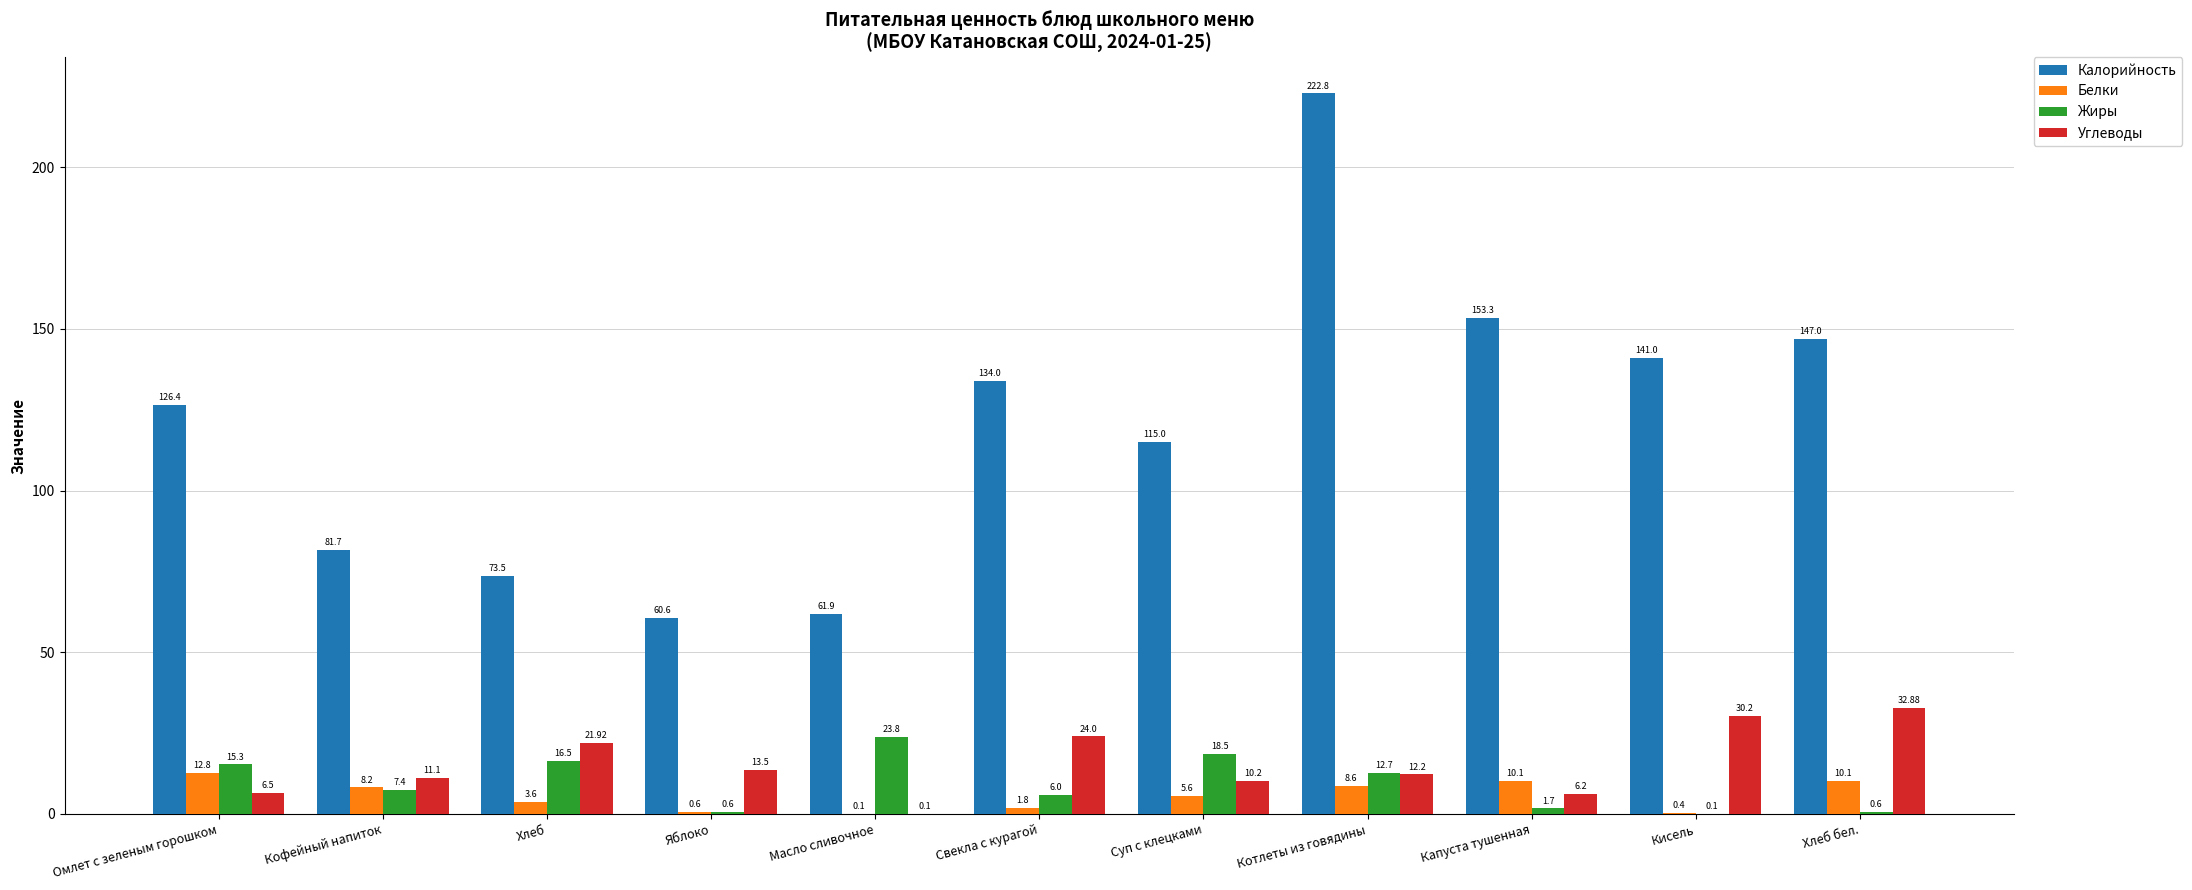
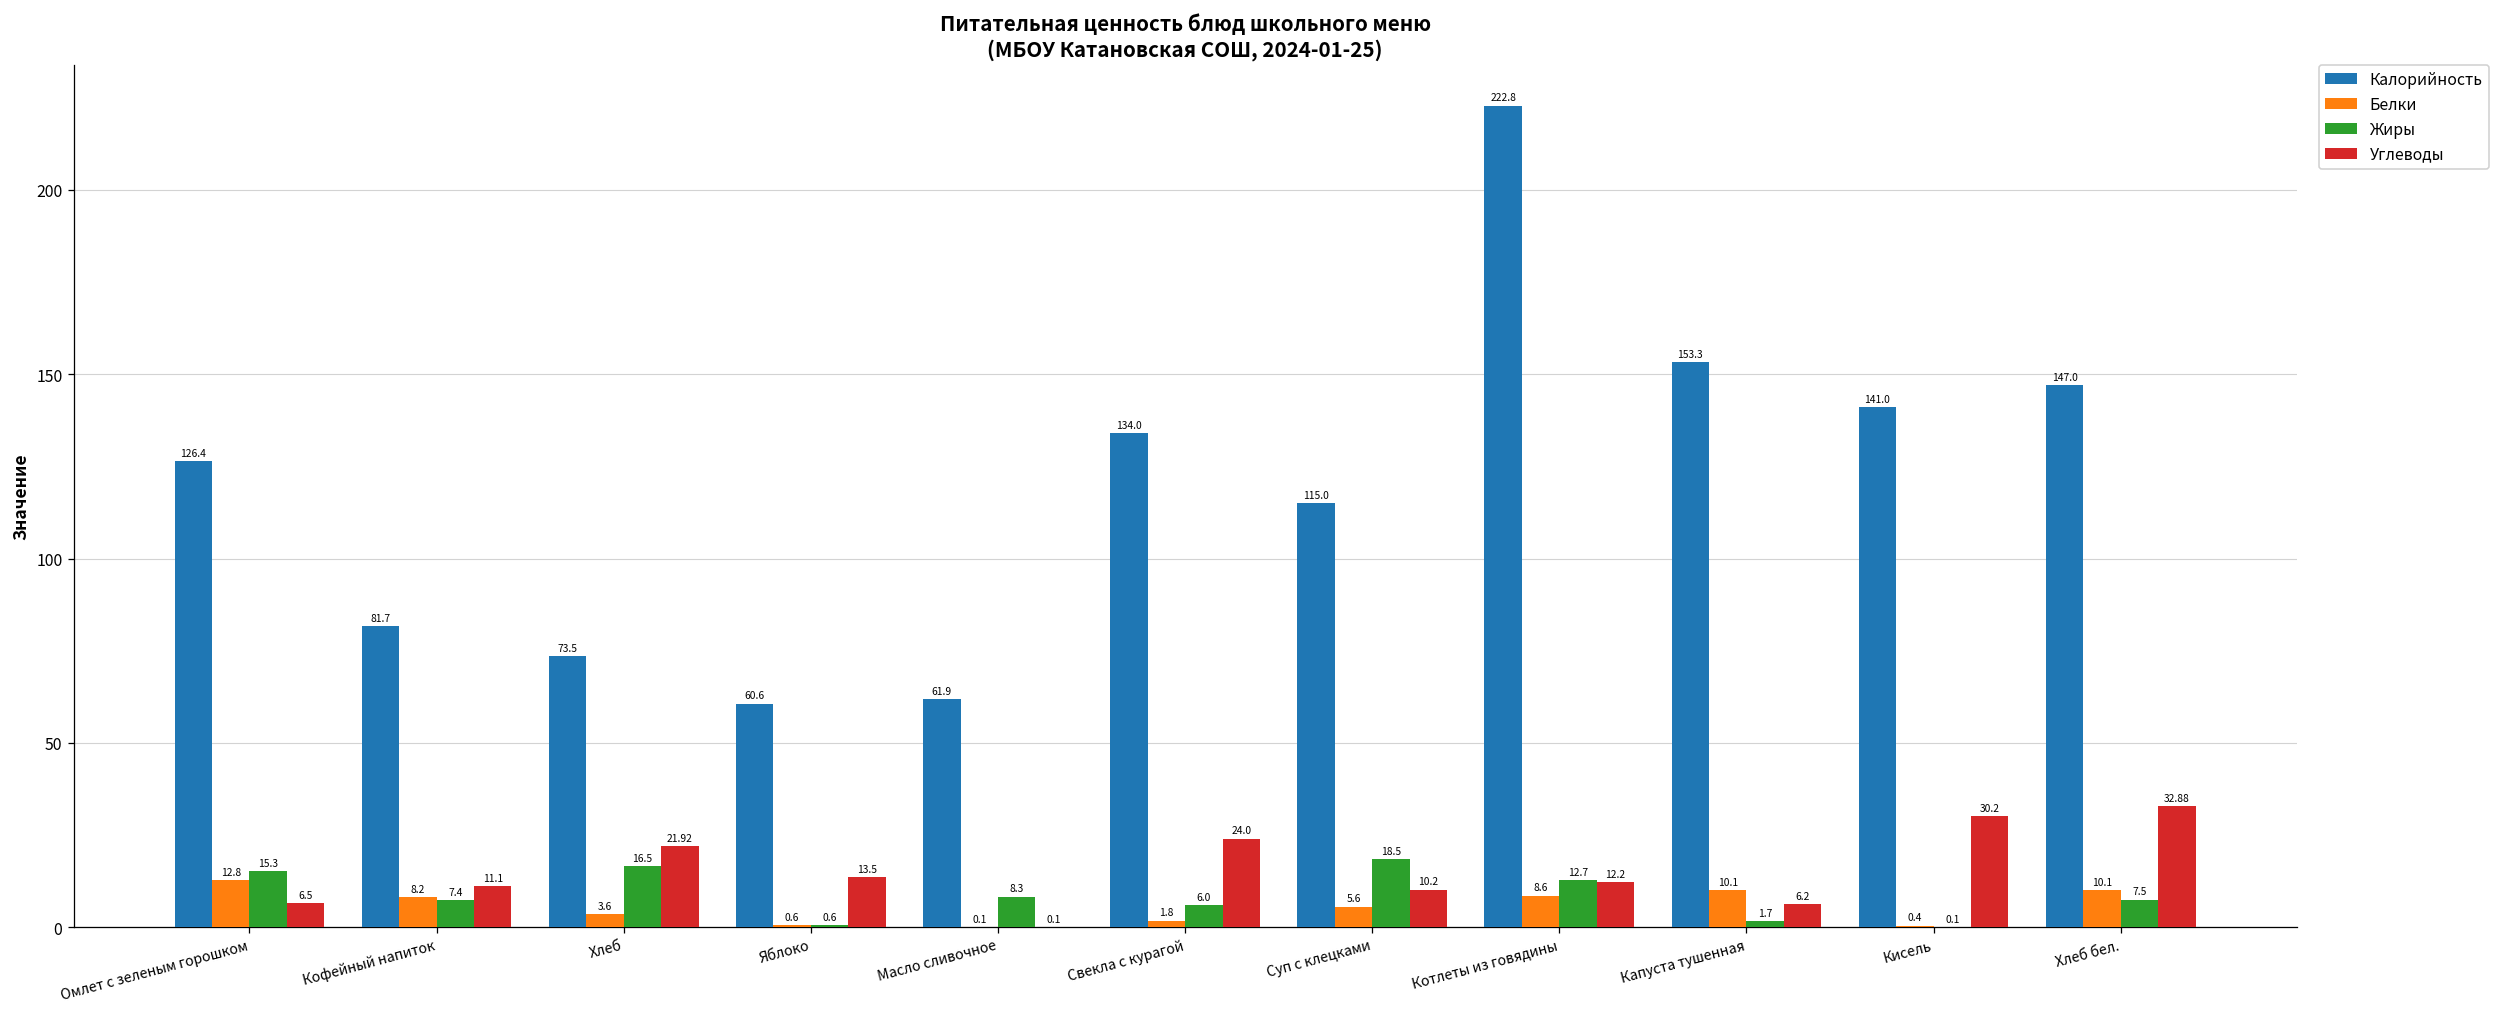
  {
    "Калорийность": {
      "Омлет с зеленым горошком": 126.4,
      "Кофейный напиток": 81.7,
      "Хлеб": 73.5,
      "Яблоко": 60.6,
      "Масло сливочное": 61.9,
      "Свекла с курагой": 134.0,
      "Суп с клецками": 115.0,
      "Котлеты из говядины": 222.8,
      "Капуста тушенная": 153.3,
      "Кисель": 141.0,
      "Хлеб бел.": 147.0
    },
    "Белки": {
      "Омлет с зеленым горошком": 12.8,
      "Кофейный напиток": 8.2,
      "Хлеб": 3.6,
      "Яблоко": 0.6,
      "Масло сливочное": 0.1,
      "Свекла с курагой": 1.8,
      "Суп с клецками": 5.6,
      "Котлеты из говядины": 8.6,
      "Капуста тушенная": 10.1,
      "Кисель": 0.4,
      "Хлеб бел.": 10.1
    },
    "Жиры": {
      "Омлет с зеленым горошком": 15.3,
      "Кофейный напиток": 7.4,
      "Хлеб": 16.5,
      "Яблоко": 0.6,
-     "Масло сливочное": 23.8,
+     "Масло сливочное": 8.3,
      "Свекла с курагой": 6.0,
      "Суп с клецками": 18.5,
      "Котлеты из говядины": 12.7,
      "Капуста тушенная": 1.7,
      "Кисель": 0.1,
-     "Хлеб бел.": 0.6
+     "Хлеб бел.": 7.5
    },
    "Углеводы": {
      "Омлет с зеленым горошком": 6.5,
      "Кофейный напиток": 11.1,
      "Хлеб": 21.92,
      "Яблоко": 13.5,
      "Масло сливочное": 0.1,
      "Свекла с курагой": 24.0,
      "Суп с клецками": 10.2,
      "Котлеты из говядины": 12.2,
      "Капуста тушенная": 6.2,
      "Кисель": 30.2,
      "Хлеб бел.": 32.88
    }
  }
